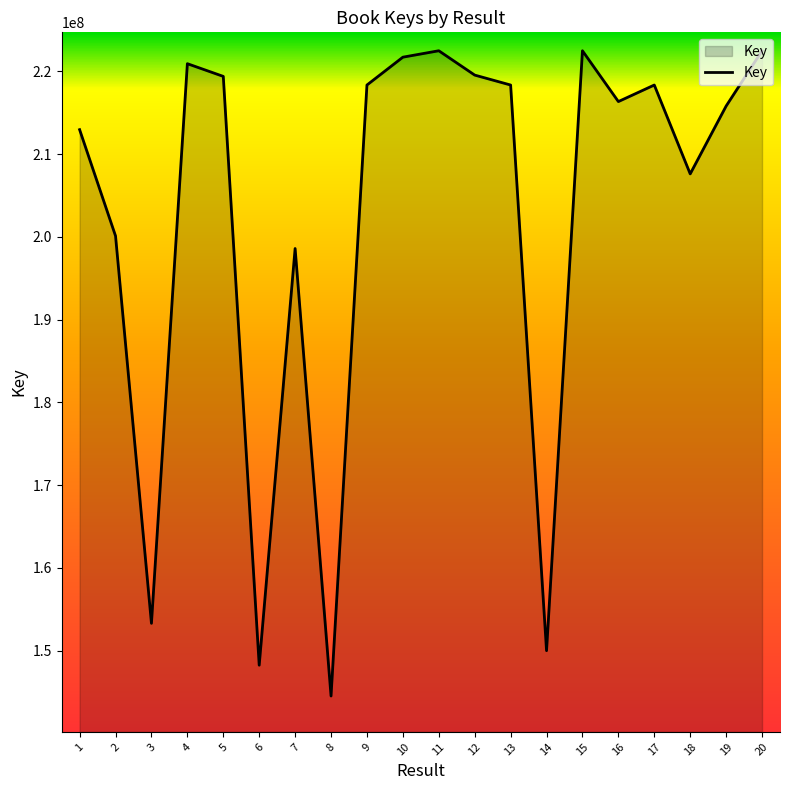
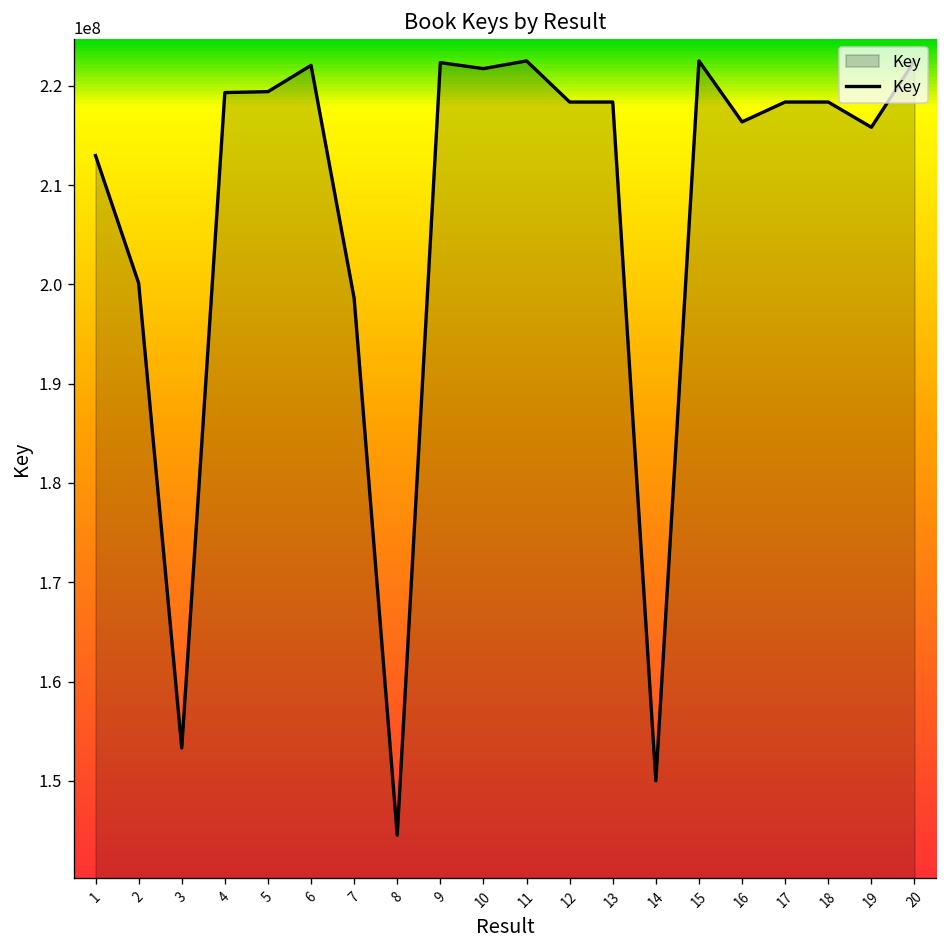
  {
    "1": 213000000,
    "2": 200000000,
    "3": 153000000,
-   "4": 221000000,
+   "4": 219000000,
    "5": 219000000,
-   "6": 148000000,
+   "6": 222000000,
    "7": 199000000,
    "8": 145000000,
-   "9": 218000000,
+   "9": 222000000,
    "10": 222000000,
    "11": 222000000,
-   "12": 220000000,
+   "12": 218000000,
    "13": 218000000,
    "14": 150000000,
    "15": 222000000,
    "16": 216000000,
    "17": 218000000,
-   "18": 208000000,
+   "18": 218000000,
    "19": 216000000
  }
